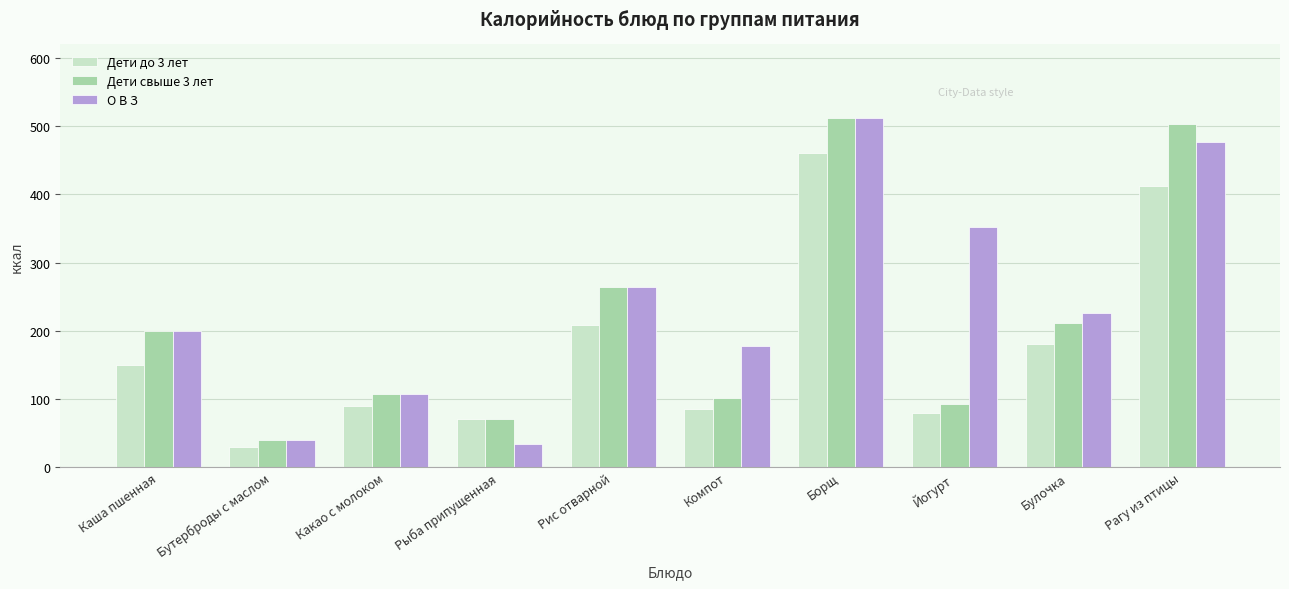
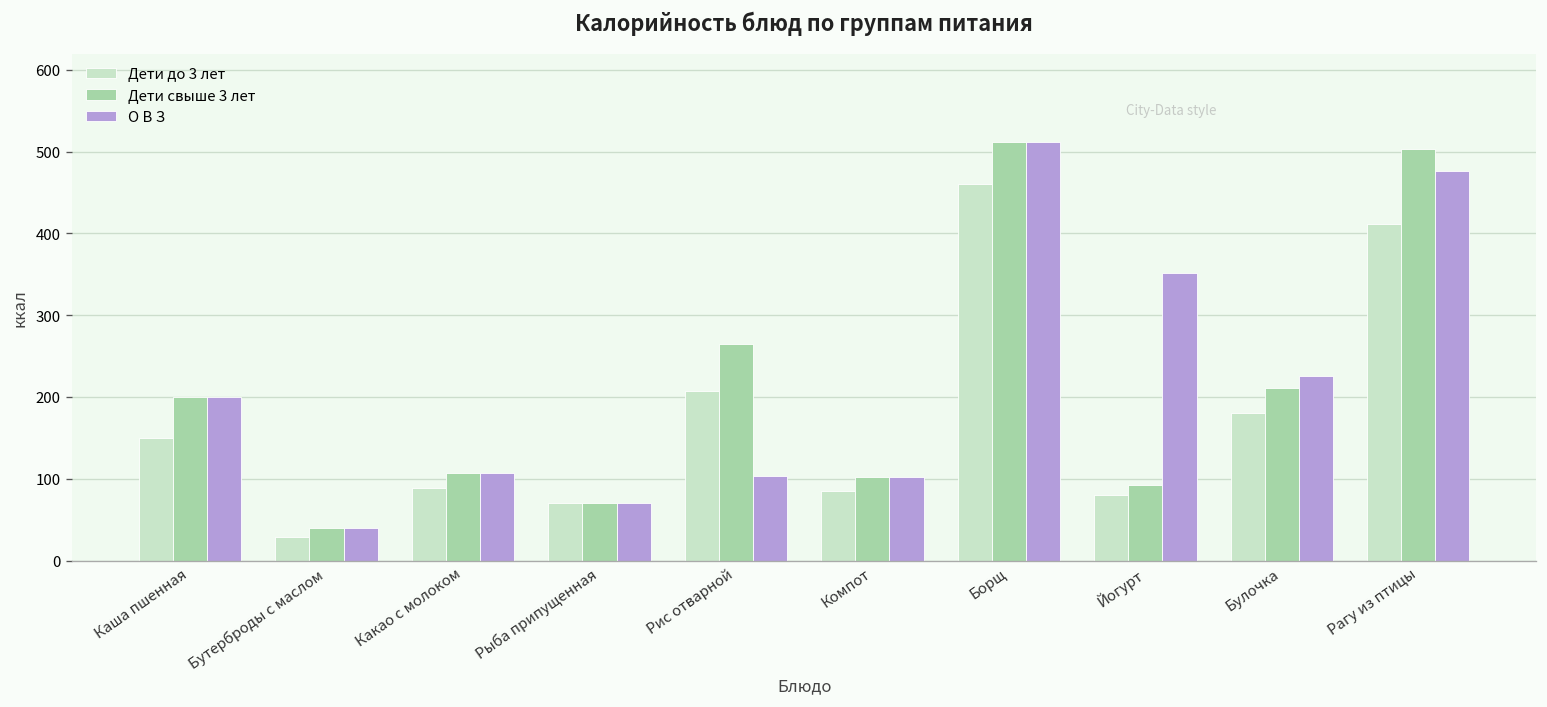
  {
    "О В З": {
      "Каша пшенная": 200,
      "Бутерброды с маслом": 40,
      "Какао с молоком": 110,
-     "Рыба припущенная": 30,
-     "Рис отварной": 260,
-     "Компот": 180,
+     "Рыба припущенная": 70,
+     "Рис отварной": 100,
+     "Компот": 100,
      "Борщ": 510,
      "Йогурт": 350,
      "Булочка": 230,
      "Рагу из птицы": 480
    }
  }
